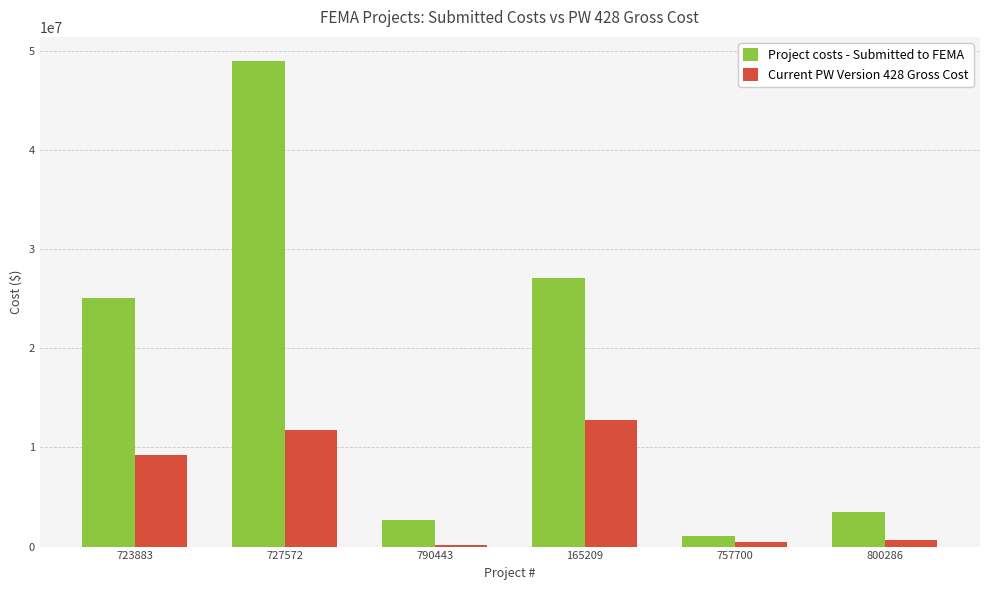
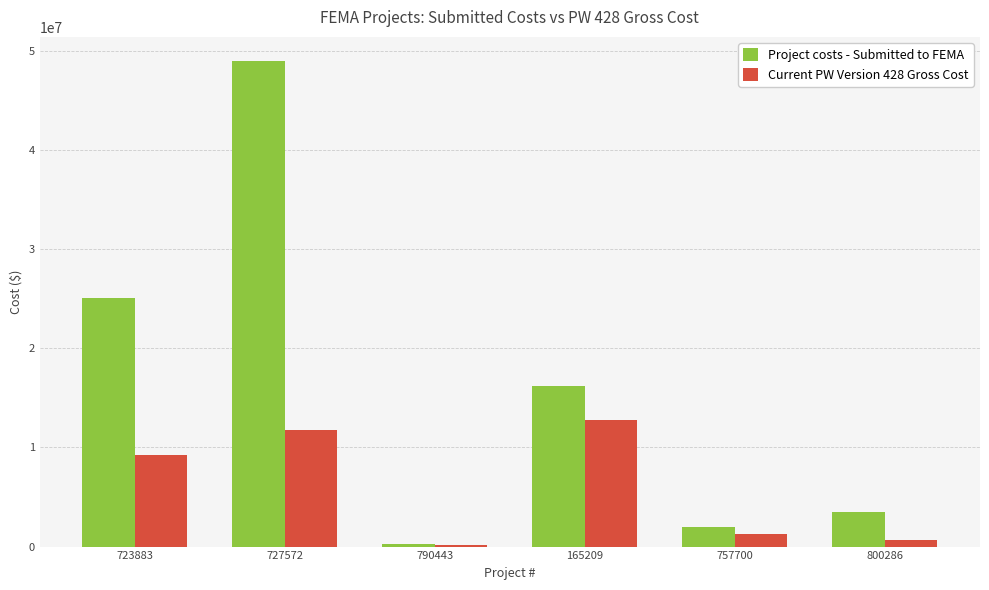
  {
    "Project costs - Submitted to FEMA": {
      "723883": 25000000,
      "727572": 49000000,
-     "790443": 3000000,
-     "165209": 27000000,
-     "757700": 1000000,
+     "790443": 0,
+     "165209": 16000000,
+     "757700": 2000000,
      "800286": 3000000
    },
    "Current PW Version 428 Gross Cost": {
      "723883": 9000000,
      "727572": 12000000,
      "165209": 13000000,
-     "757700": 0,
+     "757700": 1000000,
      "800286": 1000000
    }
  }
